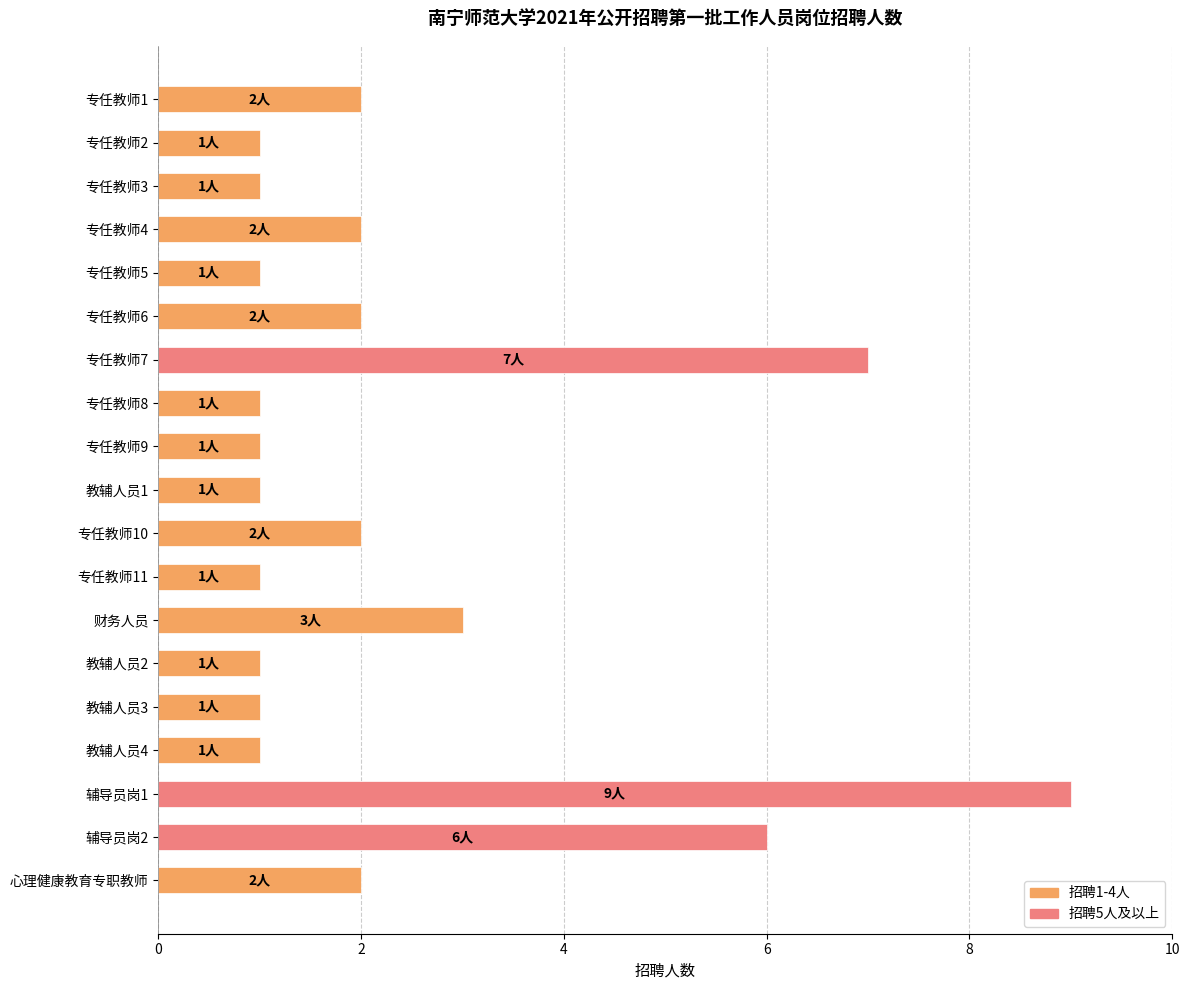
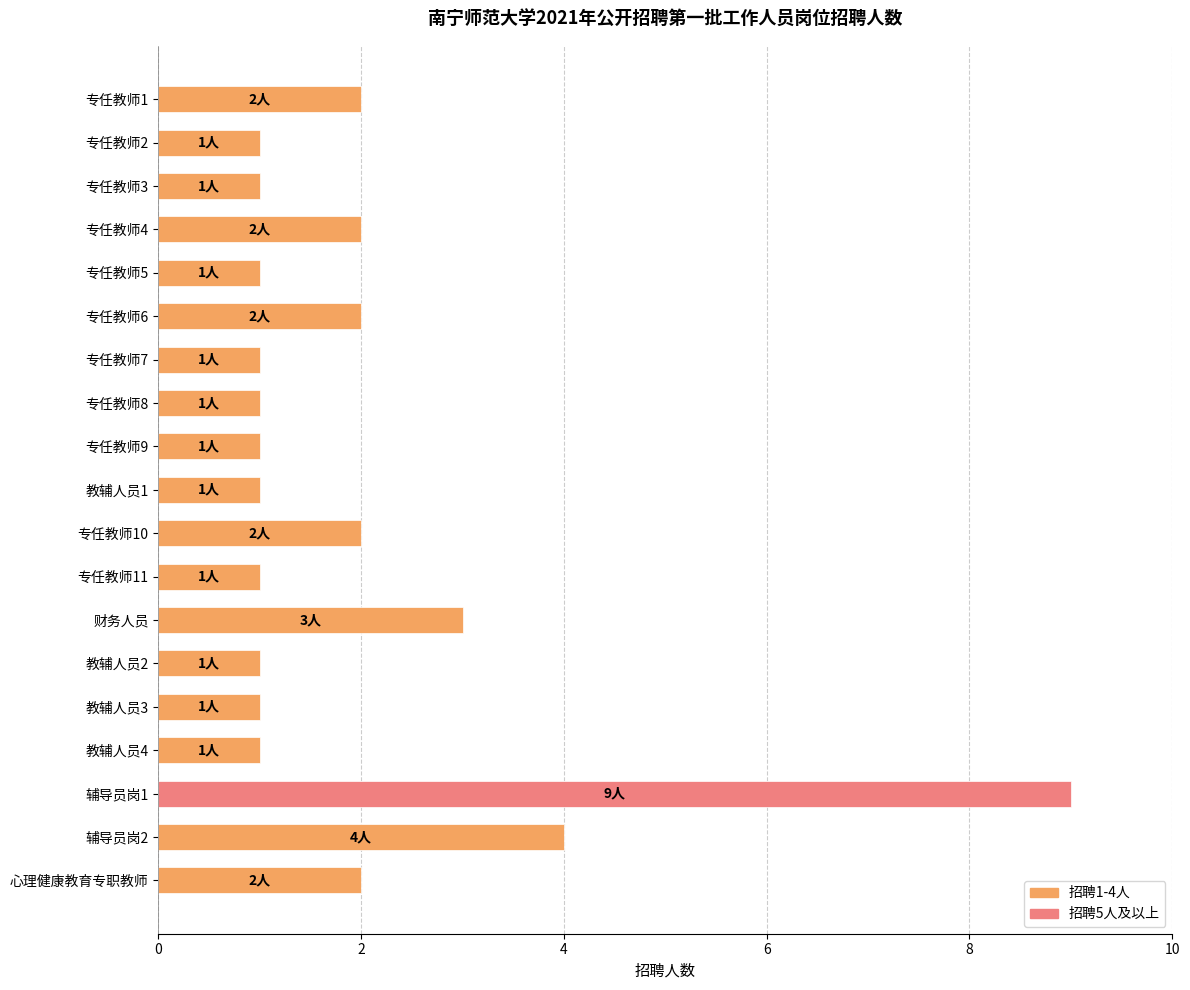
  {
    "专任教师1": "2人",
    "专任教师2": "1人",
    "专任教师3": "1人",
    "专任教师4": "2人",
    "专任教师5": "1人",
    "专任教师6": "2人",
-   "专任教师7": "7人",
+   "专任教师7": "1人",
    "专任教师8": "1人",
    "专任教师9": "1人",
    "教辅人员1": "1人",
    "专任教师10": "2人",
    "专任教师11": "1人",
    "财务人员": "3人",
    "教辅人员2": "1人",
    "教辅人员3": "1人",
    "教辅人员4": "1人",
    "辅导员岗1": "9人",
-   "辅导员岗2": "6人",
+   "辅导员岗2": "4人",
    "心理健康教育专职教师": "2人"
  }
